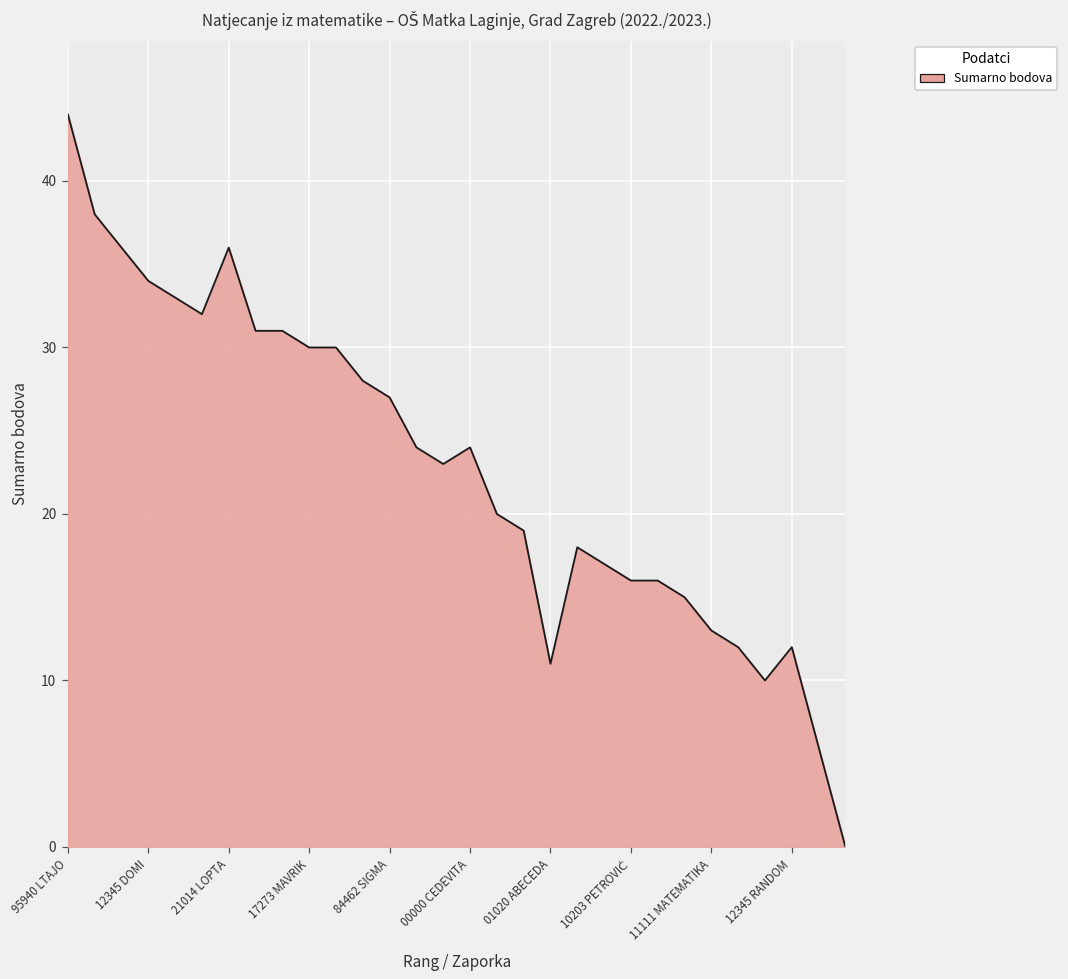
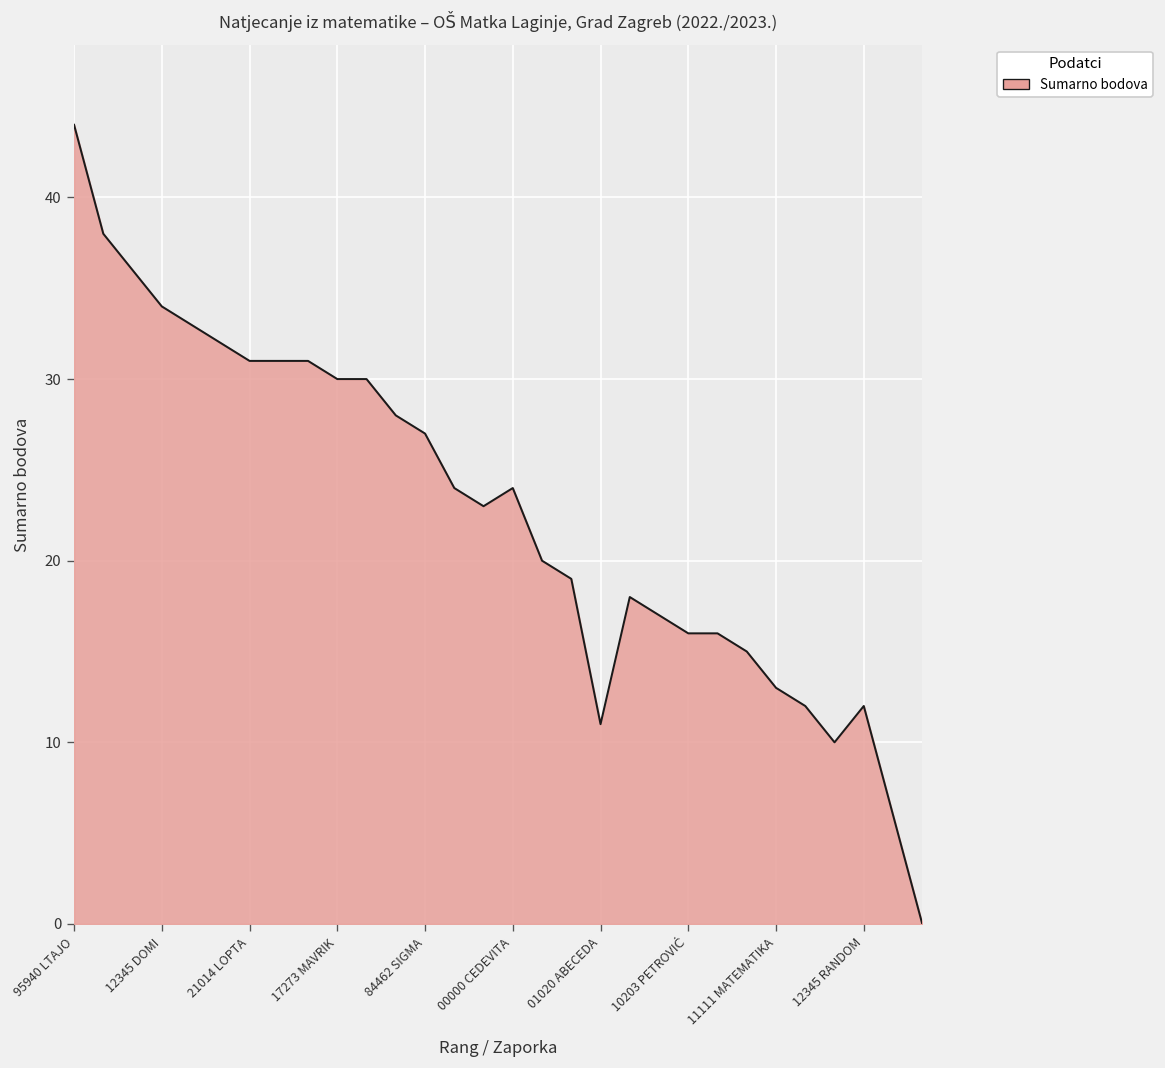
  {
    "95940 LTAJO": 44,
    "12345 DOMI": 34,
-   "21014 LOPTA": 36,
+   "21014 LOPTA": 31,
    "17273 MAVRIK": 30,
    "84462 SIGMA": 27,
    "00000 CEDEVITA": 24,
    "01020 ABECEDA": 11,
    "10203 PETROVIĆ": 16,
    "11111 MATEMATIKA": 13,
    "12345 RANDOM": 12
  }
